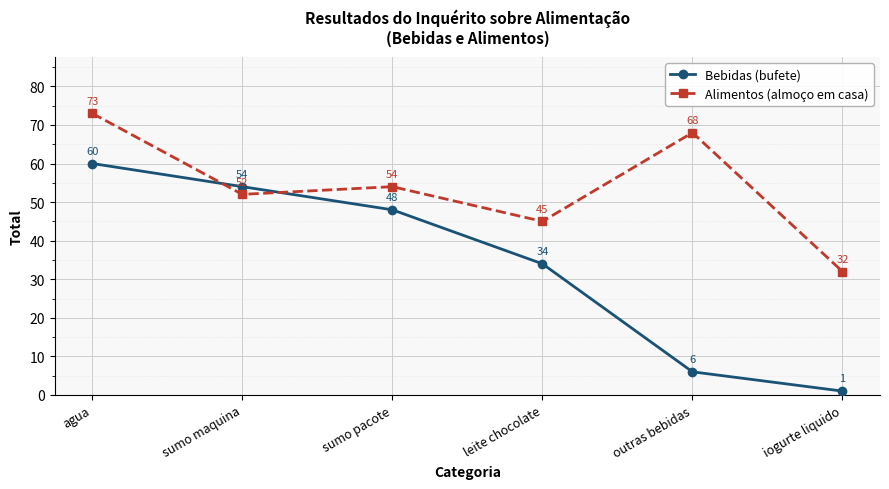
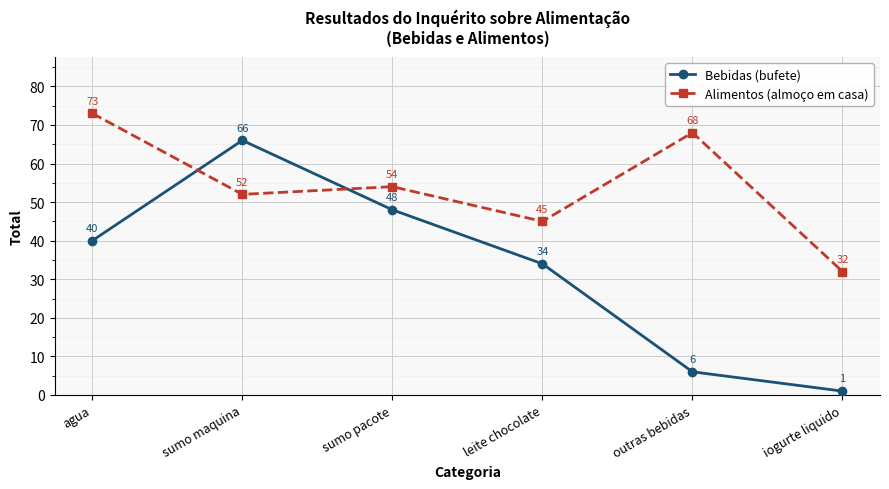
  {
    "Bebidas (bufete)": {
-     "agua": 60,
-     "sumo maquina": 54,
+     "agua": 40,
+     "sumo maquina": 66,
      "sumo pacote": 48,
      "leite chocolate": 34,
      "outras bebidas": 6,
      "iogurte liquido": 1
    },
    "Alimentos (almoço em casa)": {
      "agua": 73,
      "sumo pacote": 54,
      "leite chocolate": 45,
      "outras bebidas": 68,
      "iogurte liquido": 32
    }
  }
